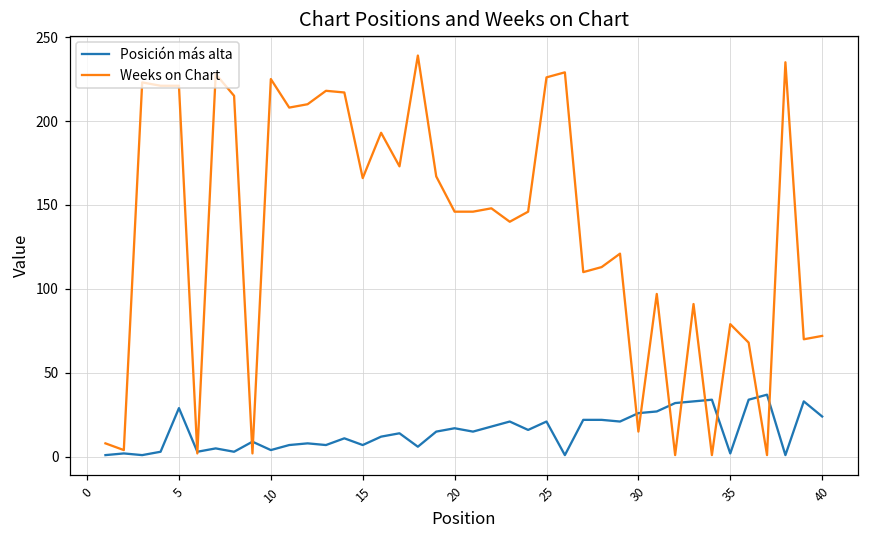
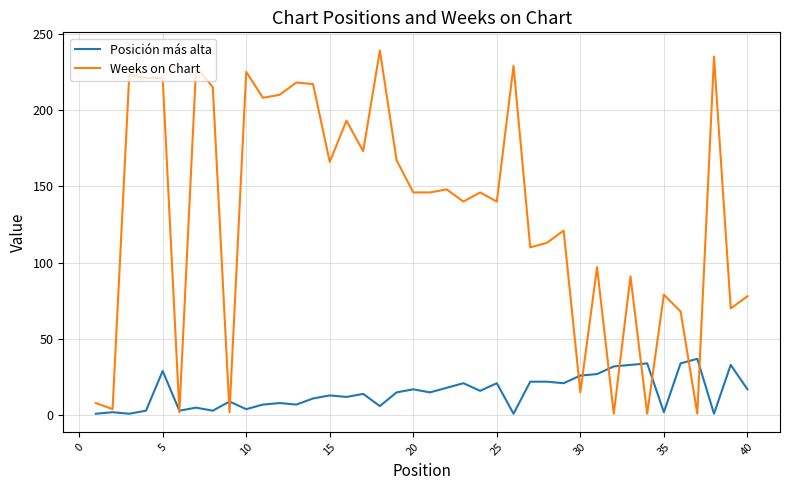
  {
    "Posición más alta": {
      "5": 29,
      "10": 4,
-     "15": 7,
+     "15": 13,
      "20": 17,
      "25": 21,
      "30": 26,
      "35": 2,
-     "40": 24
+     "40": 17
    },
    "Weeks on Chart": {
      "10": 225,
      "15": 166,
      "20": 146,
-     "25": 226,
+     "25": 140,
      "30": 15,
      "35": 79,
-     "40": 72
+     "40": 78
    }
  }
